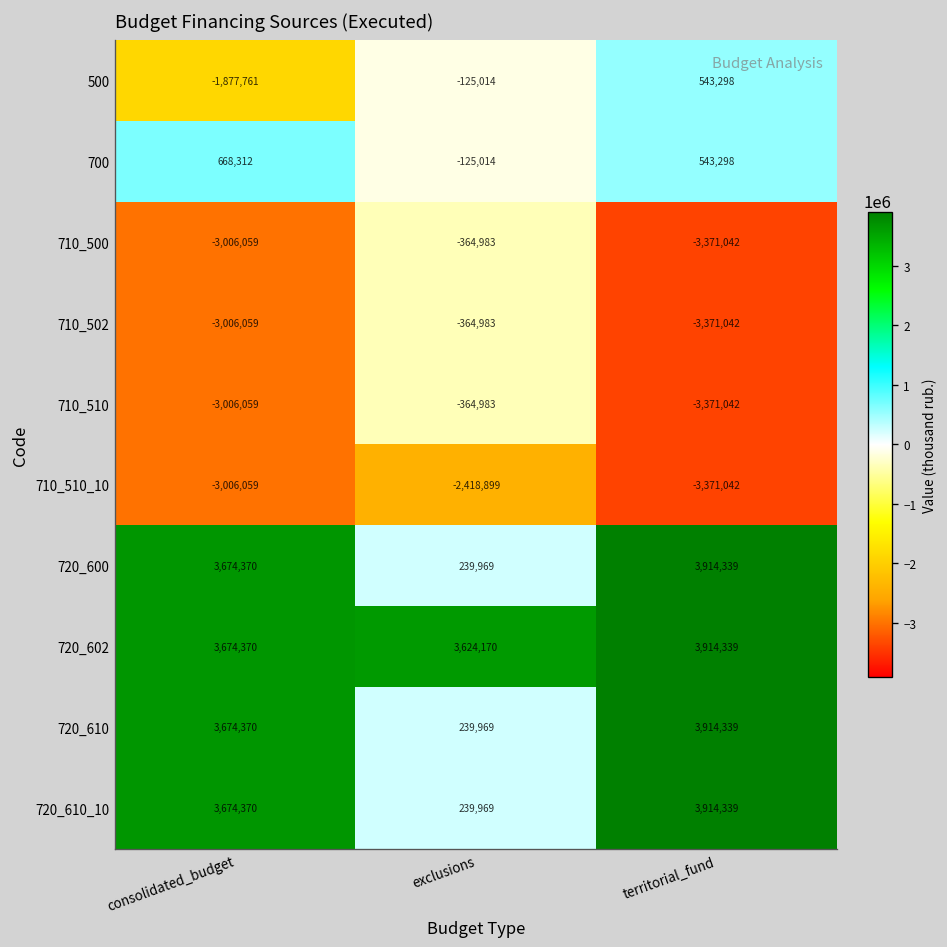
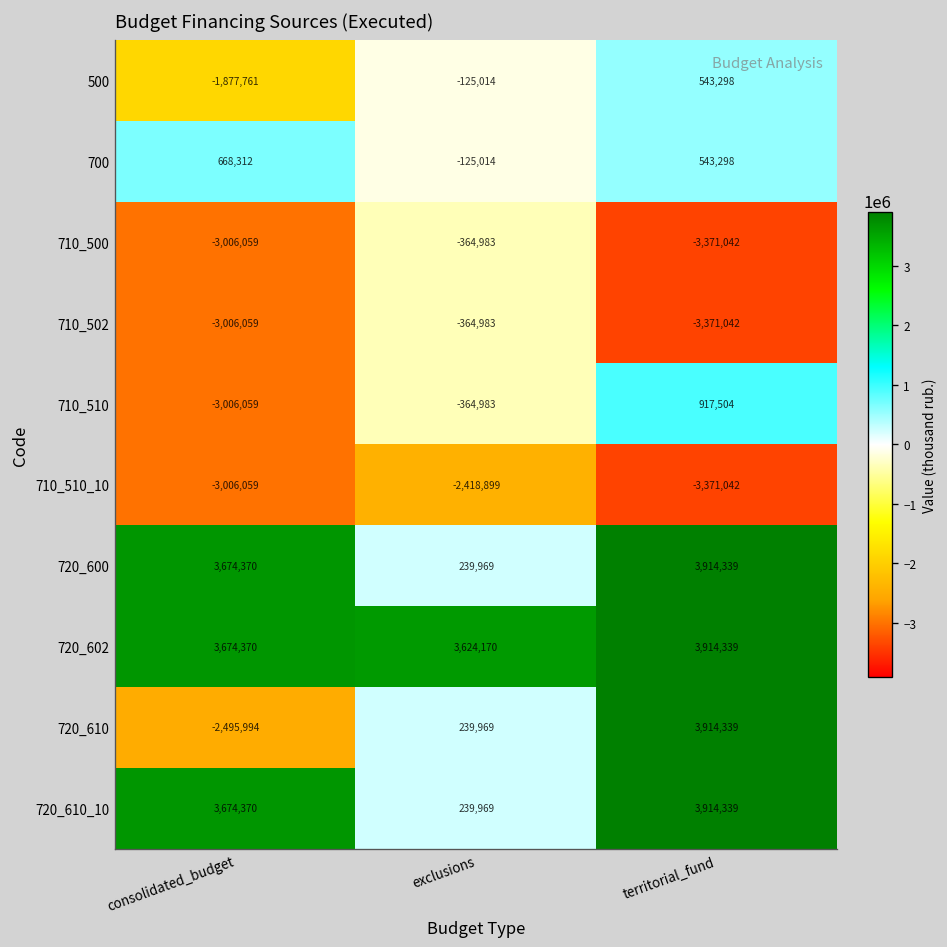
  {
    "500": {
      "consolidated_budget": "-1,877,761",
      "exclusions": "-125,014"
    },
    "700": {
      "consolidated_budget": "668,312",
      "exclusions": "-125,014",
      "territorial_fund": "543,298"
    },
    "710_500": {
      "consolidated_budget": "-3,006,059",
      "exclusions": "-364,983",
      "territorial_fund": "-3,371,042"
    },
    "710_502": {
      "consolidated_budget": "-3,006,059",
      "exclusions": "-364,983",
      "territorial_fund": "-3,371,042"
    },
    "710_510": {
      "consolidated_budget": "-3,006,059",
      "exclusions": "-364,983",
-     "territorial_fund": "-3,371,042"
+     "territorial_fund": "917,504"
    },
    "710_510_10": {
      "consolidated_budget": "-3,006,059",
      "exclusions": "-2,418,899",
      "territorial_fund": "-3,371,042"
    },
    "720_600": {
      "consolidated_budget": "3,674,370",
      "exclusions": "239,969",
      "territorial_fund": "3,914,339"
    },
    "720_602": {
      "consolidated_budget": "3,674,370",
      "exclusions": "3,624,170",
      "territorial_fund": "3,914,339"
    },
    "720_610": {
-     "consolidated_budget": "3,674,370",
+     "consolidated_budget": "-2,495,994",
      "exclusions": "239,969",
      "territorial_fund": "3,914,339"
    },
    "720_610_10": {
      "consolidated_budget": "3,674,370",
      "exclusions": "239,969",
      "territorial_fund": "3,914,339"
    }
  }
